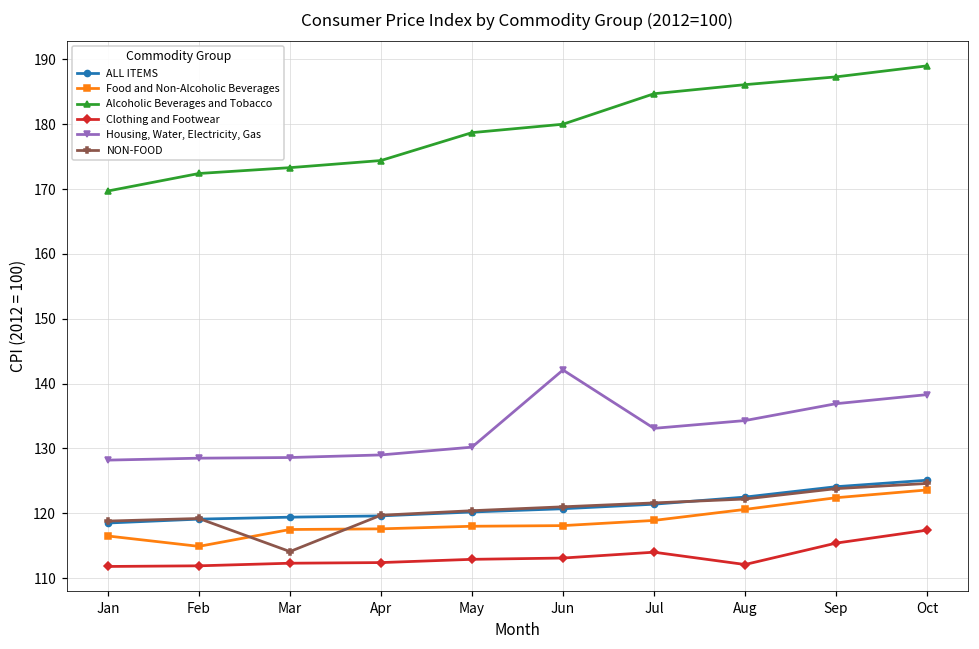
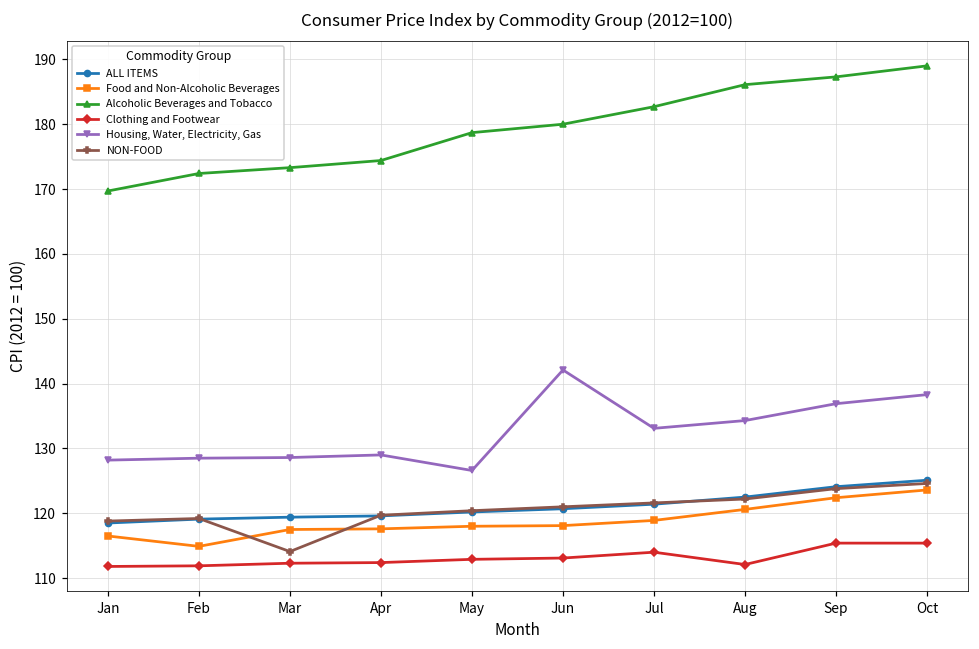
  {
    "ALL ITEMS": {
      "Mar": 119,
      "Oct": 125
    },
    "Food and Non-Alcoholic Beverages": {
      "Jan": 117,
      "Feb": 115,
      "Mar": 118,
      "Apr": 118,
      "May": 118,
      "Jun": 118,
      "Jul": 119,
      "Aug": 121,
      "Sep": 122,
      "Oct": 124
    },
    "Alcoholic Beverages and Tobacco": {
      "Jan": 170,
      "Feb": 172,
      "Mar": 173,
      "Apr": 174,
      "May": 179,
      "Jun": 180,
-     "Jul": 185,
+     "Jul": 183,
      "Aug": 186,
      "Sep": 187,
      "Oct": 189
    },
    "Clothing and Footwear": {
      "Jan": 112,
      "Feb": 112,
      "Mar": 112,
      "Apr": 112,
      "May": 113,
      "Jun": 113,
      "Jul": 114,
      "Aug": 112,
      "Sep": 115,
-     "Oct": 117
+     "Oct": 115
    },
    "Housing, Water, Electricity, Gas": {
      "Jan": 128,
      "Feb": 129,
      "Mar": 129,
      "Apr": 129,
-     "May": 130,
+     "May": 127,
      "Jun": 142,
      "Jul": 133,
      "Aug": 134,
      "Sep": 137,
      "Oct": 138
    },
    "NON-FOOD": {
      "Mar": 114,
      "Oct": 125
    }
  }
